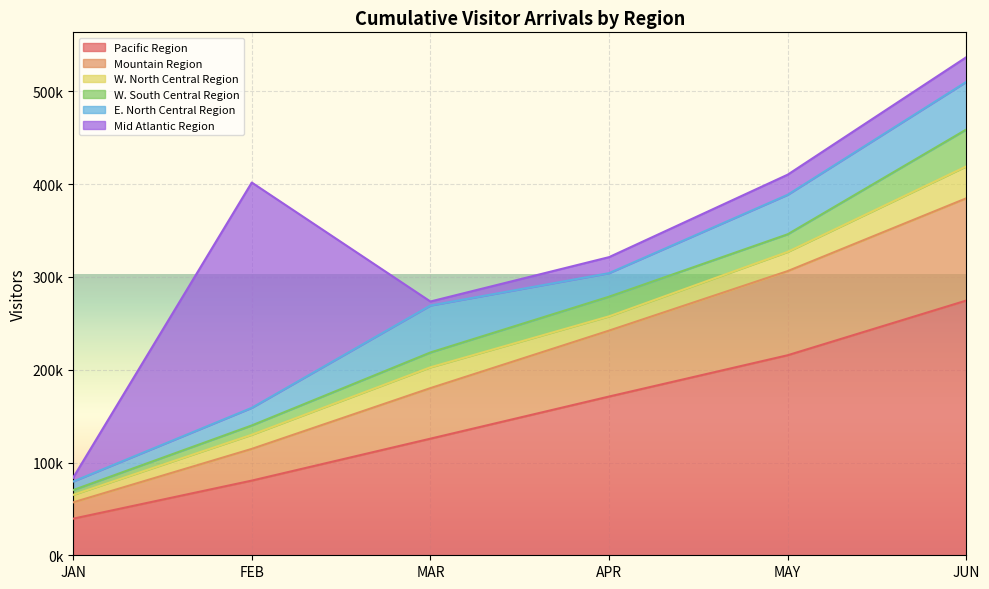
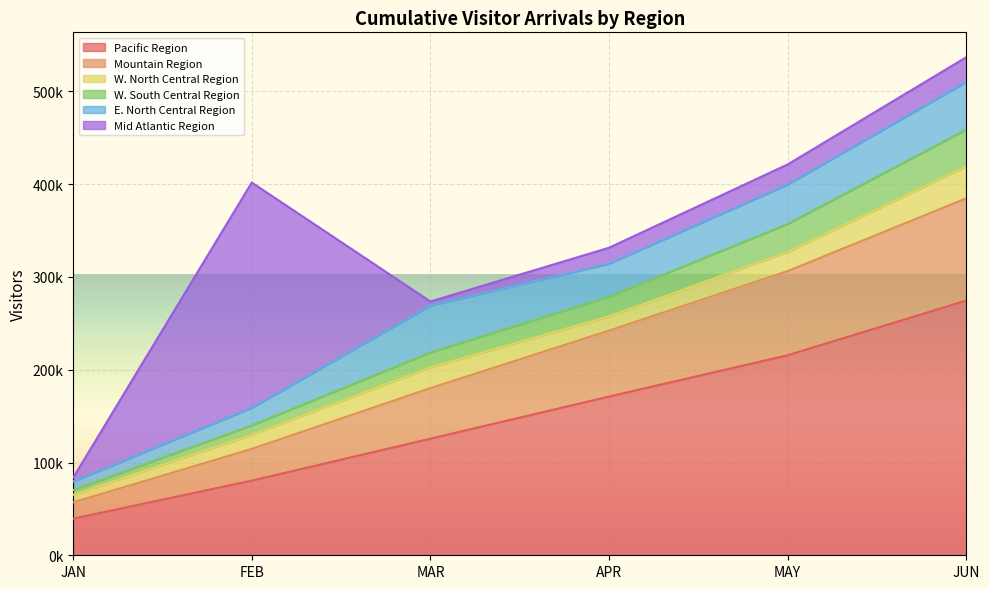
  {
    "W. North Central Region": {
      "JAN": 10000,
      "FEB": 20000,
      "MAR": 20000,
      "APR": 20000,
      "MAY": 20000,
      "JUN": 30000
    },
    "W. South Central Region": {
      "JAN": 10000,
      "FEB": 10000,
      "MAR": 20000,
      "APR": 20000,
-     "MAY": 20000,
+     "MAY": 30000,
      "JUN": 40000
    },
    "E. North Central Region": {
      "JAN": 10000,
      "FEB": 20000,
      "MAR": 50000,
-     "APR": 30000,
+     "APR": 40000,
      "MAY": 40000,
      "JUN": 50000
    },
    "Mid Atlantic Region": {
      "JAN": 0,
      "FEB": 240000,
      "MAR": 0,
      "APR": 20000,
      "MAY": 20000,
      "JUN": 30000
    }
  }
